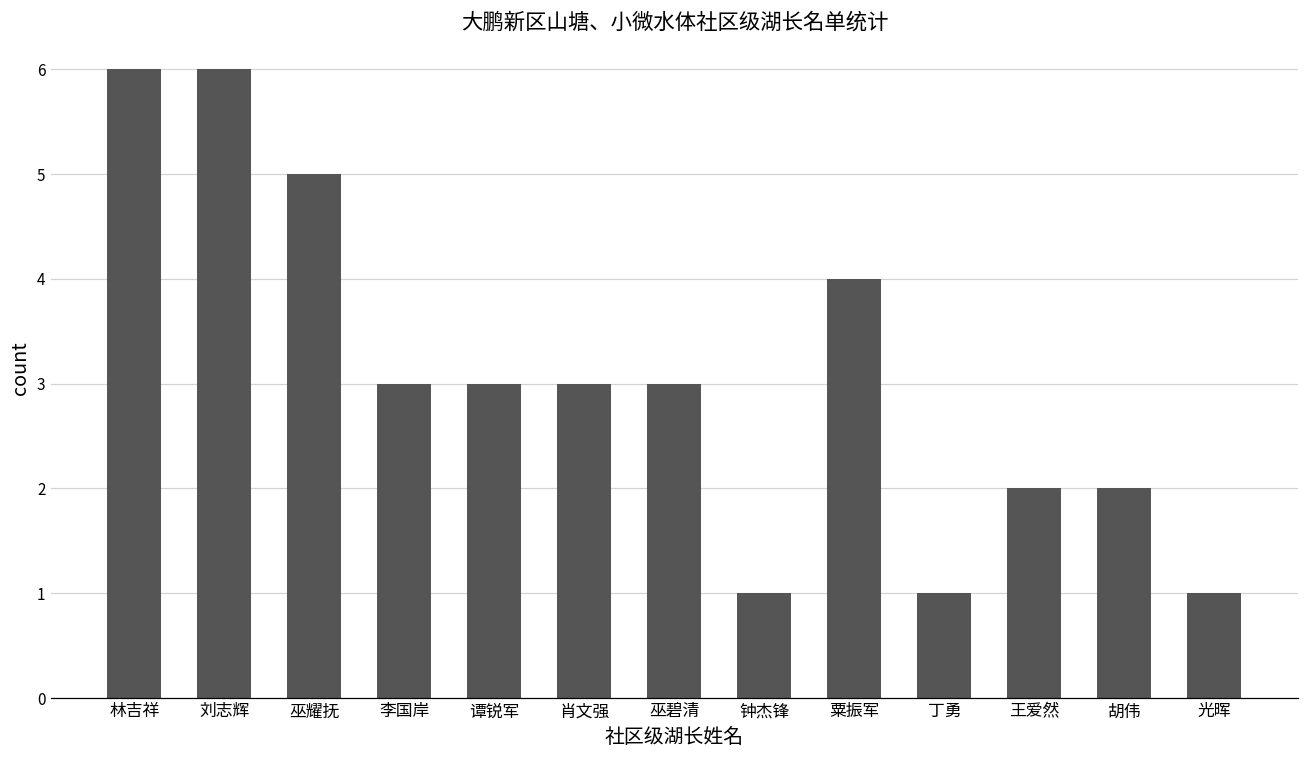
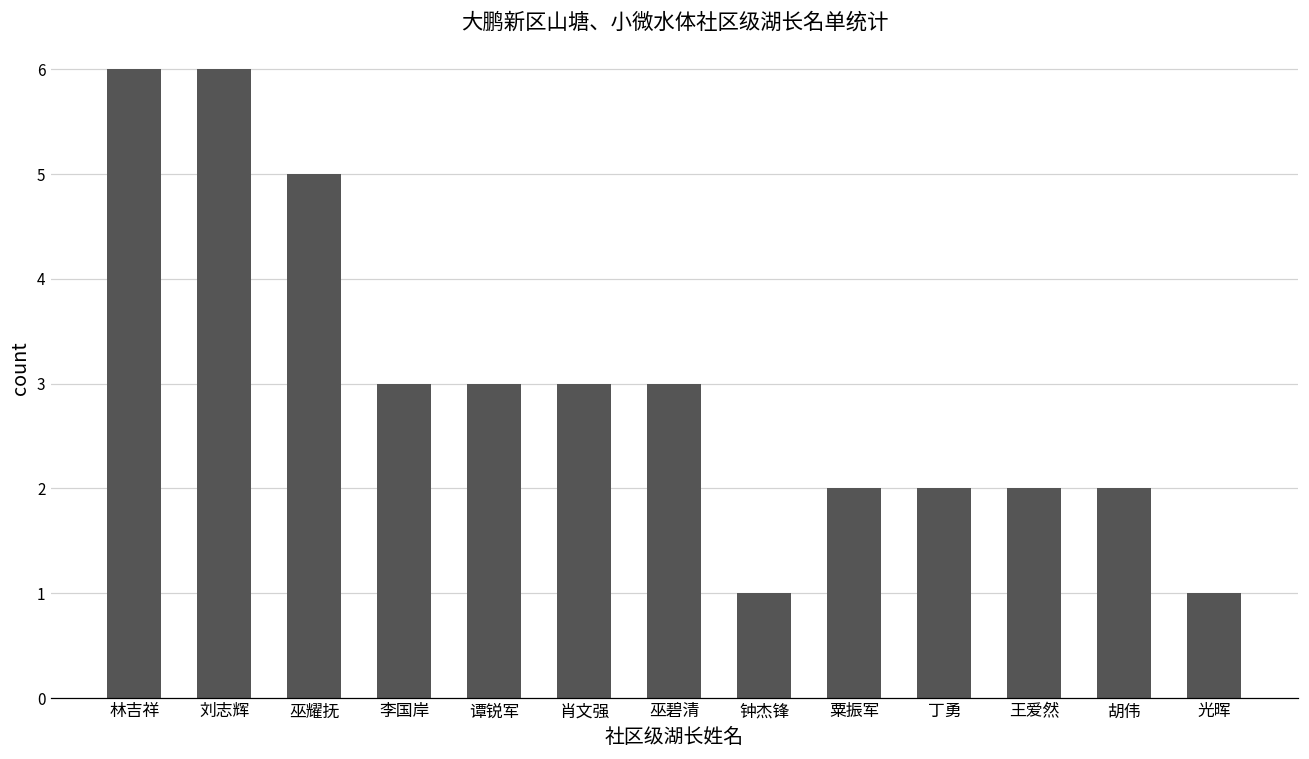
  {
    "林吉祥": 6,
    "刘志辉": 6,
    "巫耀抚": 5,
    "李国岸": 3,
    "谭锐军": 3,
    "肖文强": 3,
    "巫碧清": 3,
    "钟杰锋": 1,
-   "粟振军": 4,
-   "丁勇": 1,
+   "粟振军": 2,
+   "丁勇": 2,
    "王爱然": 2,
    "胡伟": 2,
    "光晖": 1
  }
